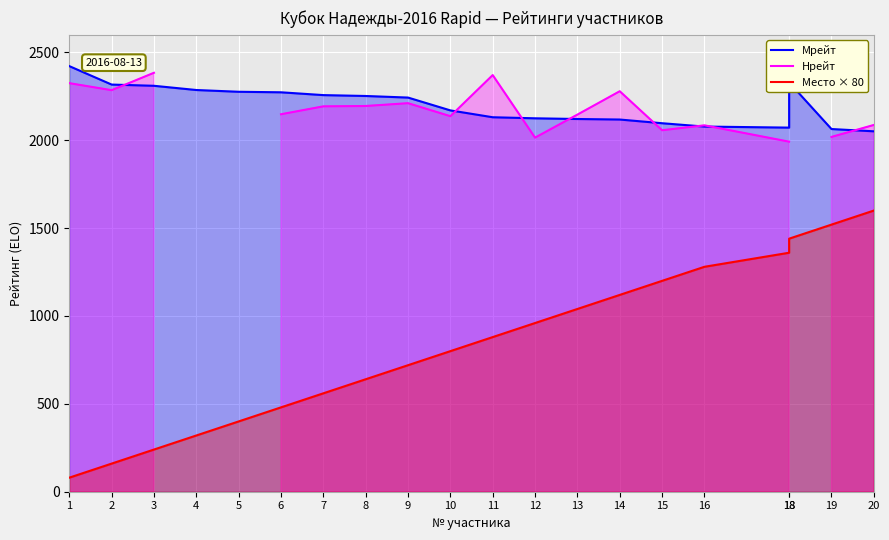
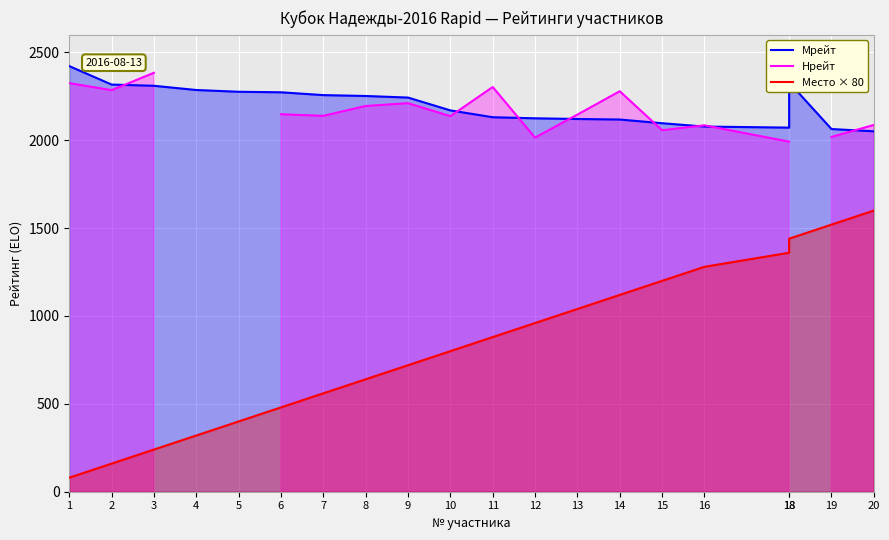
  {
    "Нрейт": {
      "1": 2330,
      "2": 2290,
      "6": 2150,
-     "7": 2190,
+     "7": 2140,
      "8": 2200,
      "9": 2210,
      "10": 2140,
-     "11": 2370,
+     "11": 2300,
      "12": 2020,
      "13": 2150,
      "14": 2280,
      "15": 2060,
      "19": 2020,
      "20": 2090
    }
  }
